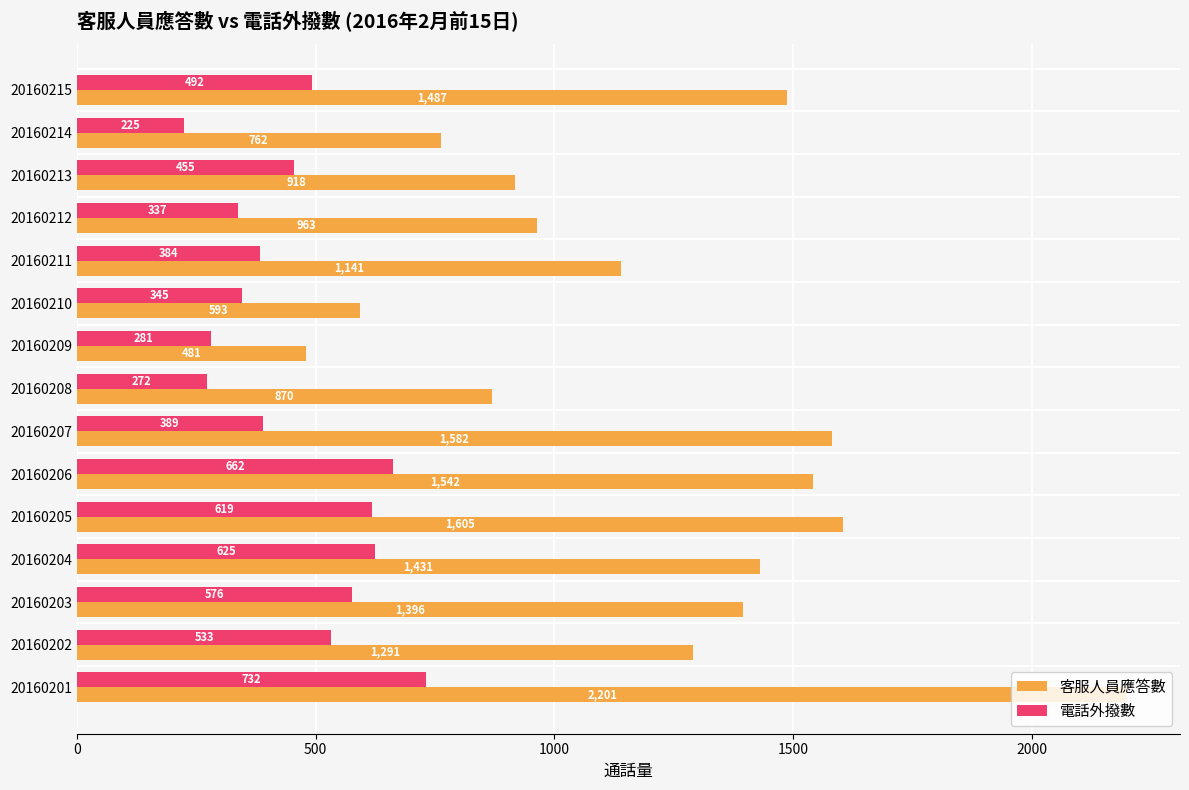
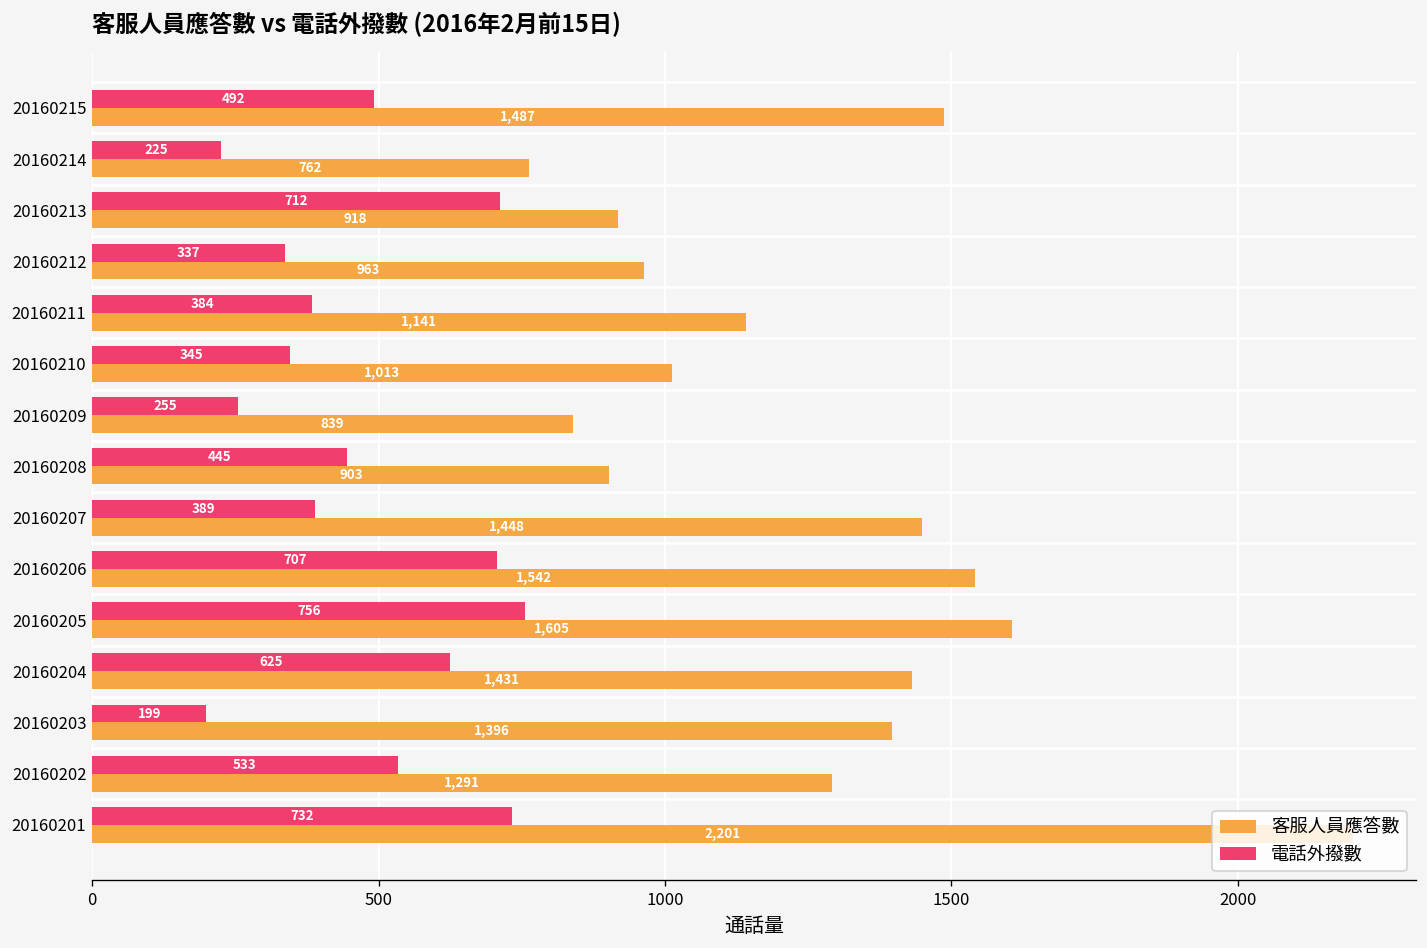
  {
    "客服人員應答數": {
      "20160215": "1,487",
      "20160214": "762",
      "20160213": "918",
      "20160212": "963",
      "20160211": "1,141",
-     "20160210": "593",
-     "20160209": "481",
-     "20160208": "870",
-     "20160207": "1,582",
+     "20160210": "1,013",
+     "20160209": "839",
+     "20160208": "903",
+     "20160207": "1,448",
      "20160206": "1,542",
      "20160205": "1,605",
      "20160204": "1,431",
      "20160203": "1,396",
      "20160202": "1,291"
    },
    "電話外撥數": {
      "20160215": "492",
      "20160214": "225",
-     "20160213": "455",
+     "20160213": "712",
      "20160212": "337",
      "20160211": "384",
      "20160210": "345",
-     "20160209": "281",
-     "20160208": "272",
+     "20160209": "255",
+     "20160208": "445",
      "20160207": "389",
-     "20160206": "662",
-     "20160205": "619",
+     "20160206": "707",
+     "20160205": "756",
      "20160204": "625",
-     "20160203": "576",
+     "20160203": "199",
      "20160202": "533",
      "20160201": "732"
    }
  }
